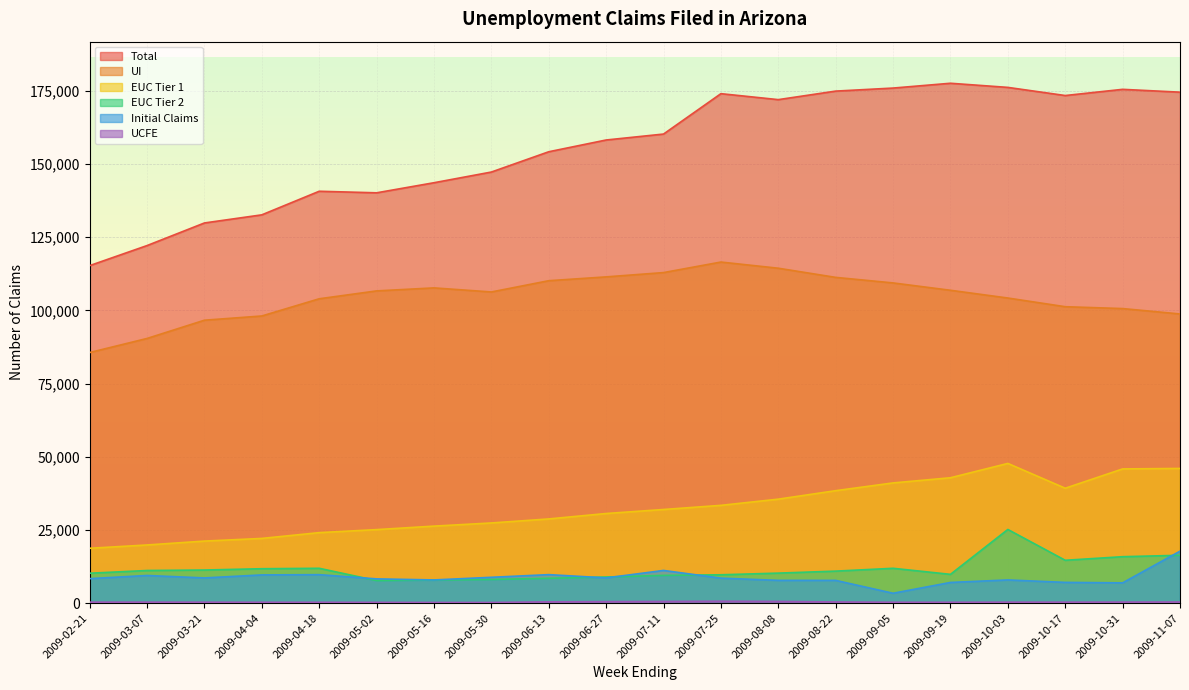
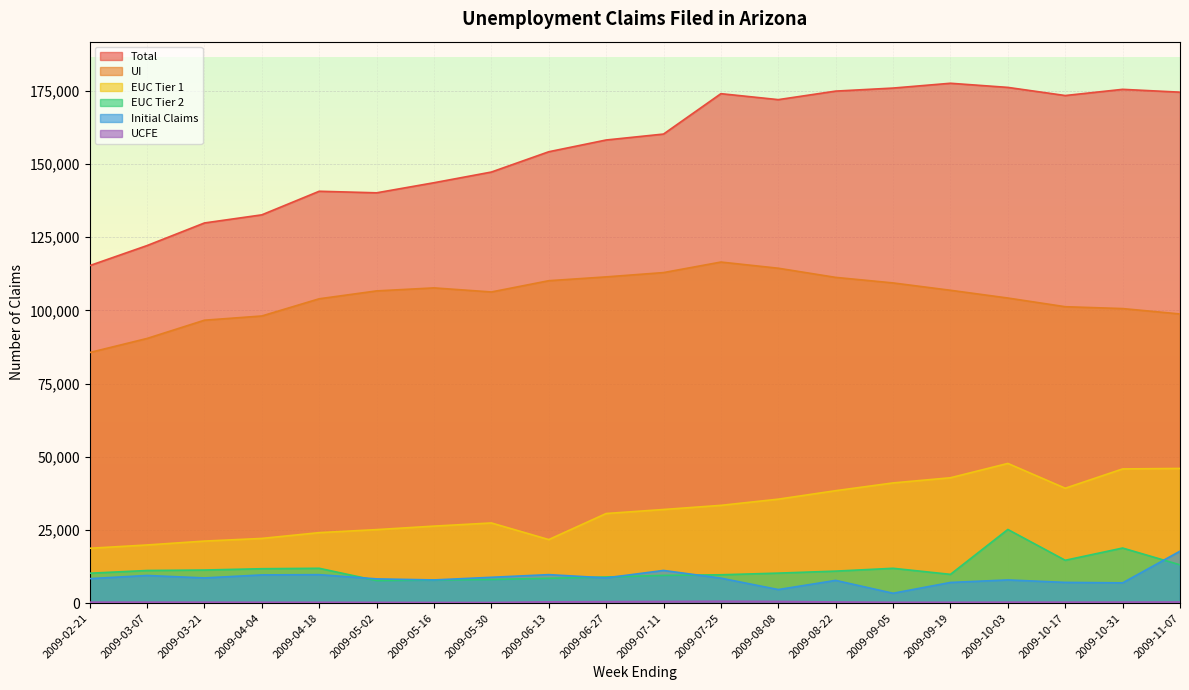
  {
    "EUC Tier 1": {
      "2009-02-21": "19,000",
      "2009-03-07": "20,000",
      "2009-03-21": "21,000",
      "2009-04-04": "22,000",
      "2009-04-18": "24,000",
      "2009-05-02": "25,000",
      "2009-05-16": "26,000",
      "2009-05-30": "27,000",
-     "2009-06-13": "29,000",
+     "2009-06-13": "22,000",
      "2009-06-27": "31,000",
      "2009-07-11": "32,000",
      "2009-07-25": "33,000",
      "2009-08-08": "36,000",
      "2009-08-22": "38,000",
      "2009-09-05": "41,000",
      "2009-09-19": "43,000",
      "2009-10-03": "48,000",
      "2009-10-17": "39,000",
      "2009-10-31": "46,000",
      "2009-11-07": "46,000"
    },
    "EUC Tier 2": {
      "2009-02-21": "10,000",
      "2009-03-07": "11,000",
      "2009-03-21": "11,000",
      "2009-04-04": "12,000",
      "2009-04-18": "12,000",
      "2009-06-13": "9,000",
      "2009-07-11": "9,000",
      "2009-07-25": "10,000",
      "2009-08-08": "10,000",
      "2009-08-22": "11,000",
      "2009-09-05": "12,000",
      "2009-09-19": "10,000",
      "2009-10-03": "25,000",
      "2009-10-17": "15,000",
-     "2009-10-31": "16,000",
-     "2009-11-07": "16,000"
+     "2009-10-31": "19,000",
+     "2009-11-07": "13,000"
    },
    "Initial Claims": {
      "2009-02-21": "8,000",
      "2009-03-07": "9,000",
      "2009-03-21": "9,000",
      "2009-04-04": "10,000",
      "2009-04-18": "10,000",
      "2009-06-13": "10,000",
      "2009-07-11": "11,000",
      "2009-07-25": "9,000",
-     "2009-08-08": "8,000",
+     "2009-08-08": "5,000",
      "2009-08-22": "8,000",
      "2009-09-05": "3,000",
      "2009-09-19": "7,000",
      "2009-10-03": "8,000",
      "2009-10-17": "7,000",
      "2009-10-31": "7,000",
      "2009-11-07": "18,000"
    },
    "UCFE": {
      "2009-02-21": "0",
      "2009-03-07": "0",
      "2009-03-21": "0",
      "2009-04-04": "0",
      "2009-04-18": "0",
      "2009-05-02": "0",
      "2009-05-16": "0",
      "2009-05-30": "0",
      "2009-06-13": "0",
      "2009-06-27": "1,000",
      "2009-07-11": "1,000",
      "2009-07-25": "1,000",
      "2009-08-08": "1,000",
      "2009-08-22": "0",
      "2009-09-05": "0",
      "2009-09-19": "0",
      "2009-10-03": "0",
      "2009-10-17": "0",
      "2009-10-31": "0",
      "2009-11-07": "0"
    }
  }
